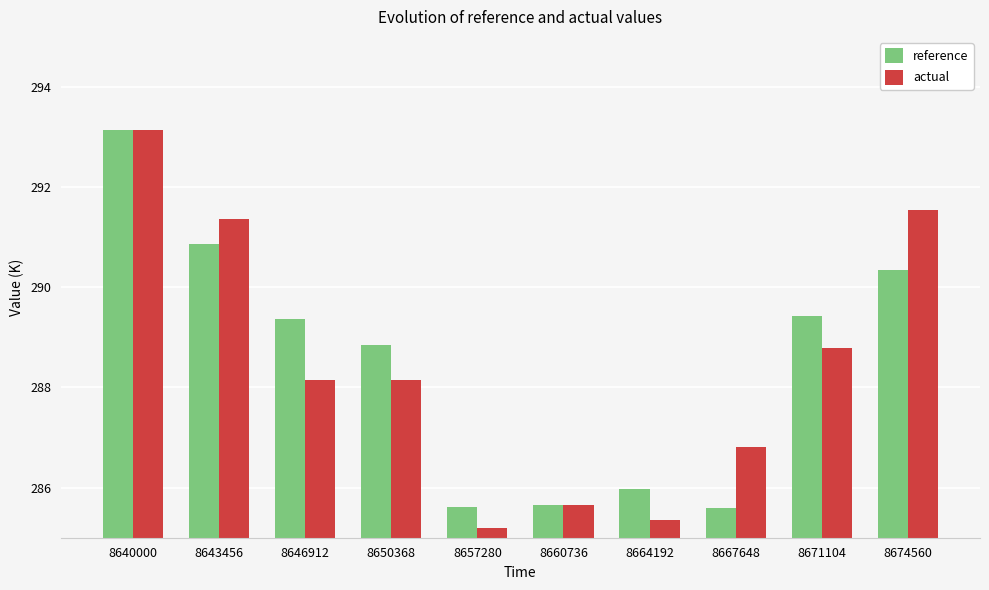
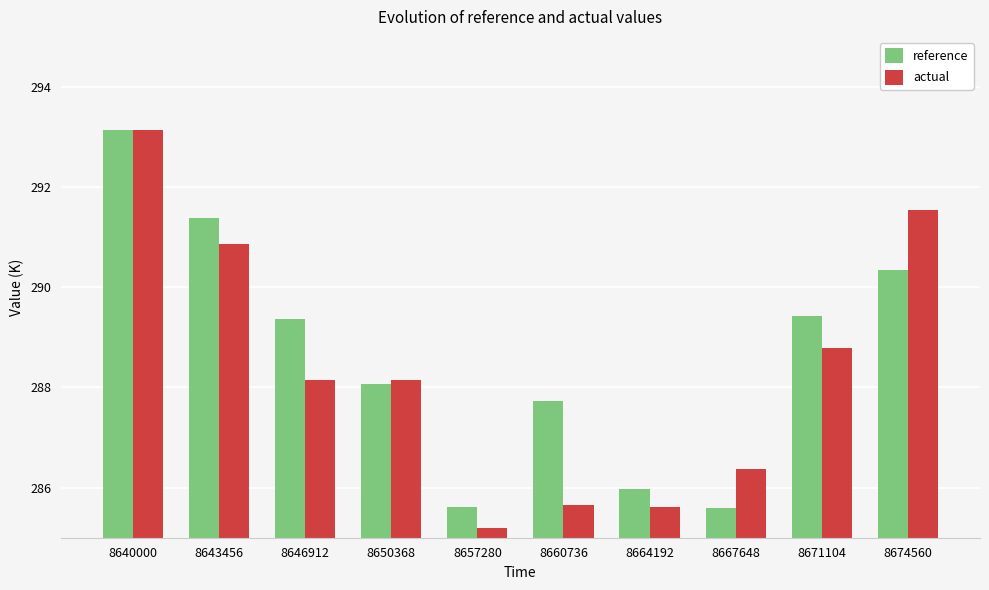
  {
    "reference": {
      "8640000": 293.1,
-     "8643456": 290.9,
+     "8643456": 291.4,
      "8646912": 289.4,
-     "8650368": 288.8,
+     "8650368": 288.1,
      "8657280": 285.6,
-     "8660736": 285.7,
+     "8660736": 287.7,
      "8664192": 286.0,
      "8667648": 285.6,
      "8671104": 289.4,
      "8674560": 290.3
    },
    "actual": {
      "8640000": 293.2,
-     "8643456": 291.4,
+     "8643456": 290.9,
      "8646912": 288.2,
      "8650368": 288.2,
      "8657280": 285.2,
      "8660736": 285.7,
-     "8664192": 285.3,
-     "8667648": 286.8,
+     "8664192": 285.6,
+     "8667648": 286.4,
      "8671104": 288.8,
      "8674560": 291.5
    }
  }
